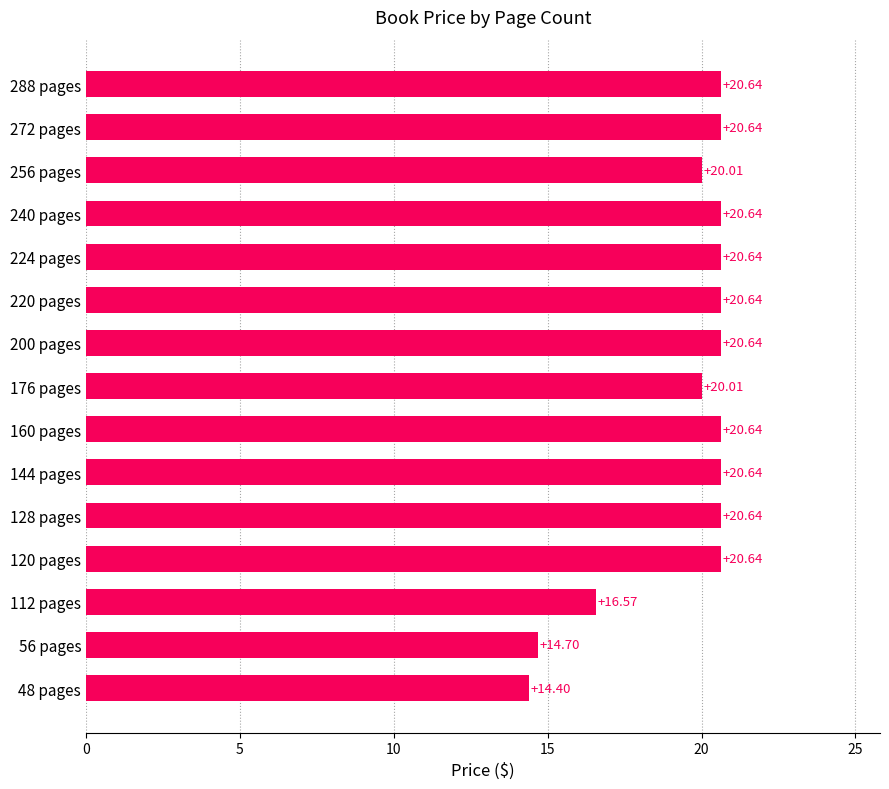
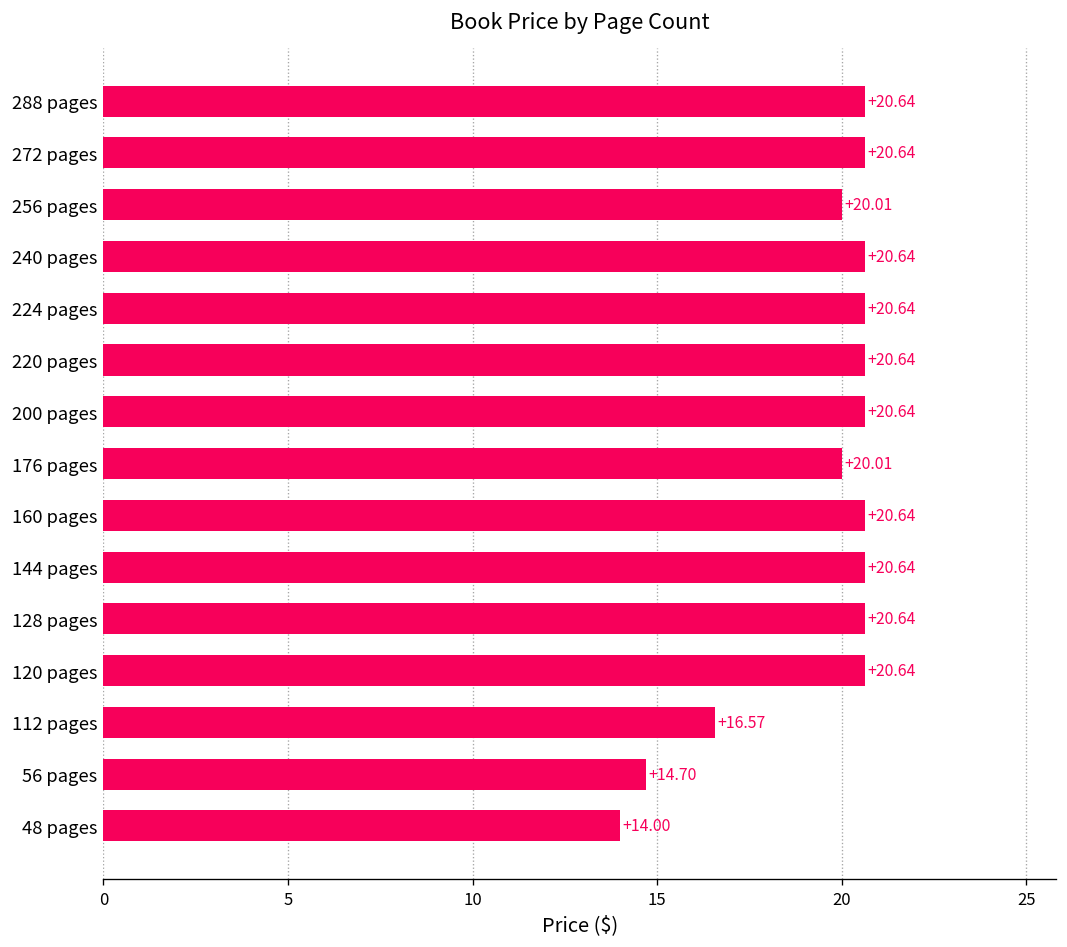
  {
    "288 pages": "+20.64",
    "272 pages": "+20.64",
    "256 pages": "+20.01",
    "240 pages": "+20.64",
    "224 pages": "+20.64",
    "220 pages": "+20.64",
    "200 pages": "+20.64",
    "176 pages": "+20.01",
    "160 pages": "+20.64",
    "144 pages": "+20.64",
    "128 pages": "+20.64",
    "120 pages": "+20.64",
    "112 pages": "+16.57",
    "56 pages": "+14.70",
-   "48 pages": "+14.40"
+   "48 pages": "+14.00"
  }
